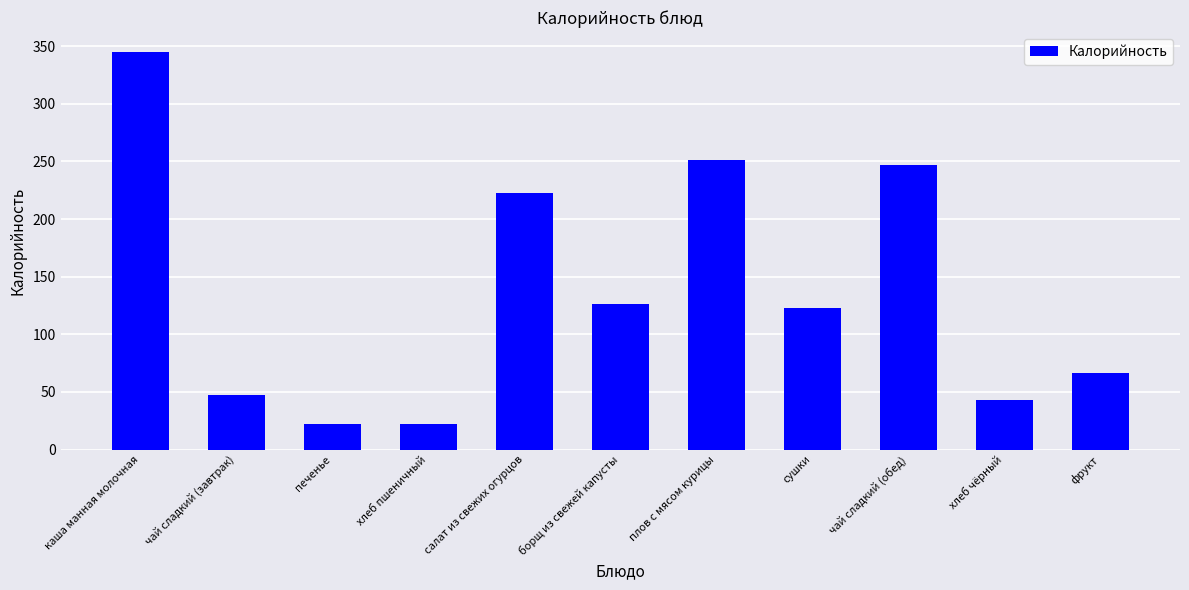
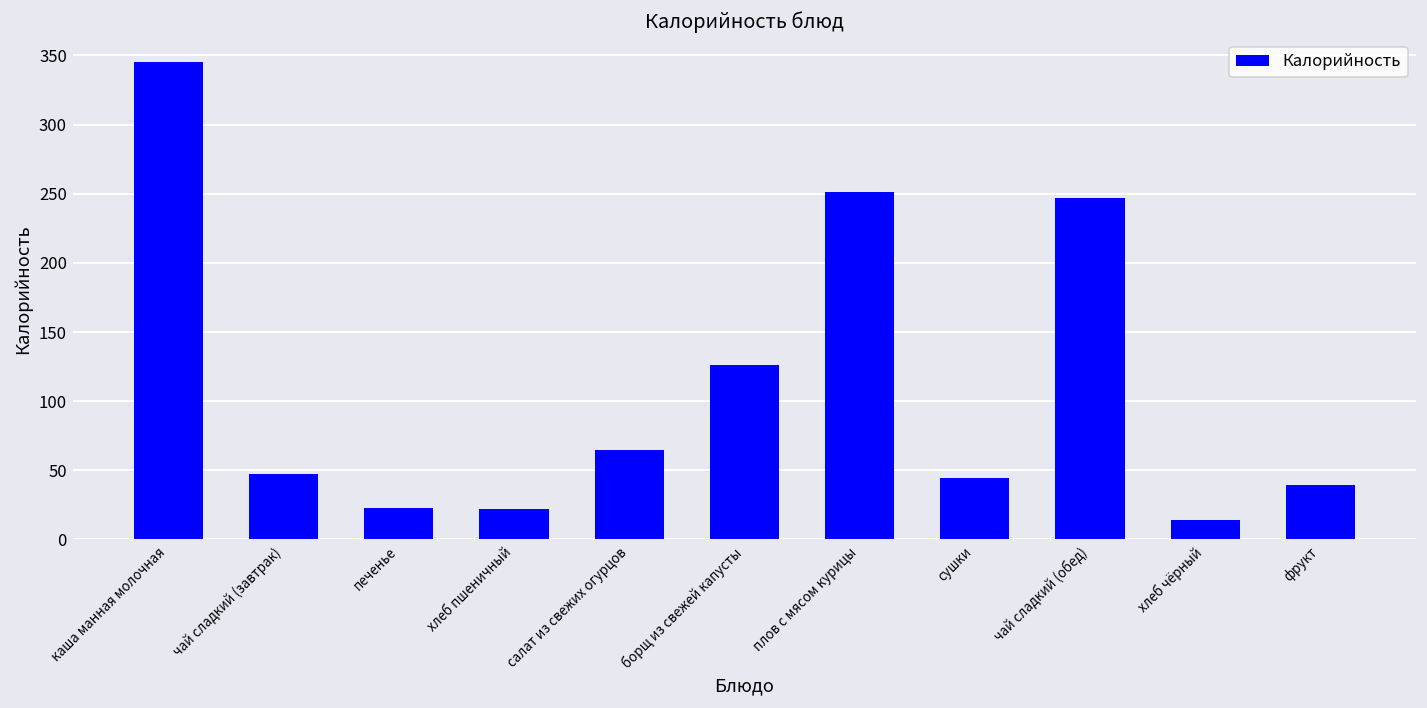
  {
    "каша манная молочная": 345,
    "чай сладкий (завтрак)": 47,
    "печенье": 23,
    "хлеб пшеничный": 22,
-   "салат из свежих огурцов": 223,
+   "салат из свежих огурцов": 65,
    "борщ из свежей капусты": 126,
    "плов с мясом курицы": 251,
-   "сушки": 123,
+   "сушки": 45,
    "чай сладкий (обед)": 247,
-   "хлеб чёрный": 43,
-   "фрукт": 66
+   "хлеб чёрный": 14,
+   "фрукт": 39
  }
